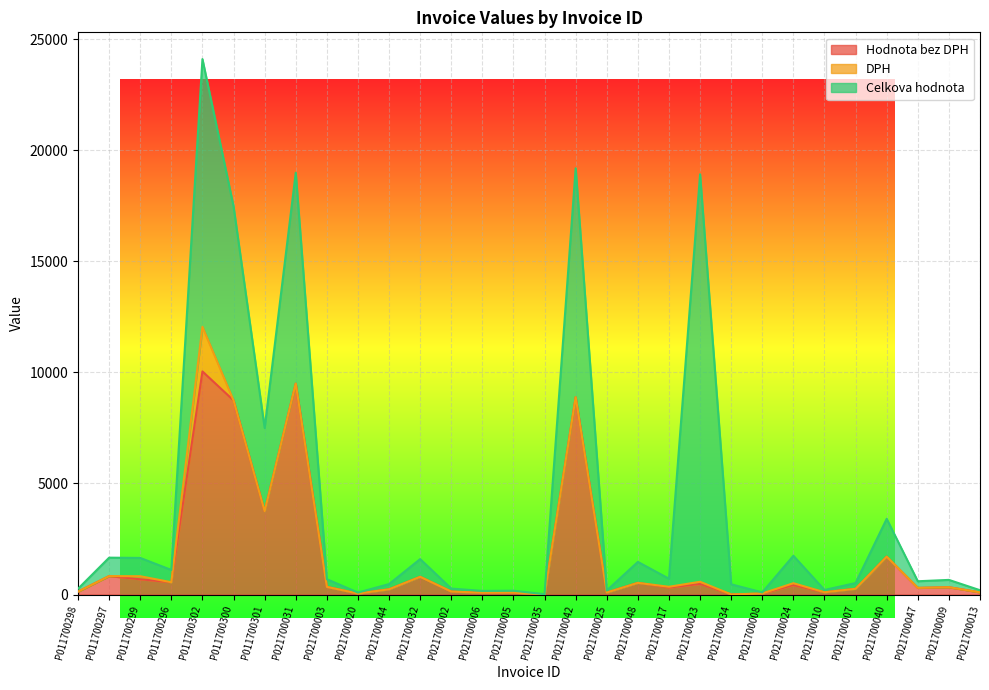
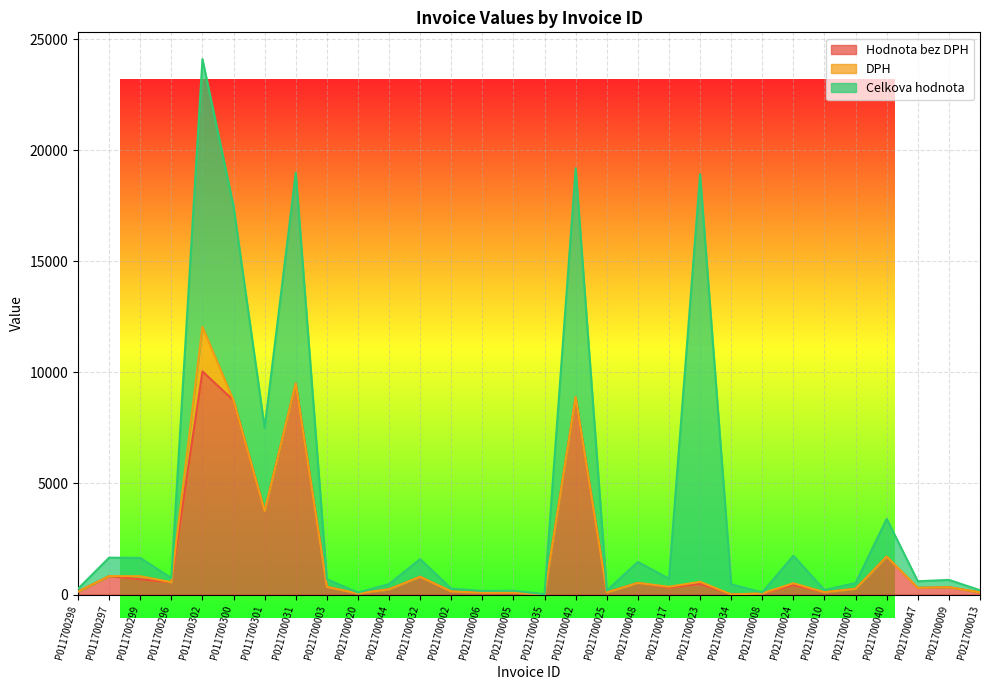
  {
    "Hodnota bez DPH": {
      "P011700299": 700,
      "P011700302": 10000
    },
    "DPH": {
      "P011700299": 100,
      "P011700302": 2000
    },
    "Celkova hodnota": {
      "P011700298": 100,
      "P011700297": 800,
      "P011700299": 800,
-     "P011700296": 600,
+     "P011700296": 200,
      "P011700302": 12100,
      "P011700300": 8700,
      "P011700301": 3700,
      "P021700031": 9500,
      "P021700003": 300,
      "P021700044": 200,
      "P021700032": 800,
      "P021700002": 100,
      "P021700042": 10300,
      "P021700048": 900,
      "P021700017": 400,
      "P021700023": 18400,
      "P021700034": 500,
      "P021700024": 1200,
      "P021700007": 300,
      "P021700040": 1700,
      "P021700047": 300,
      "P021700009": 300
    }
  }
